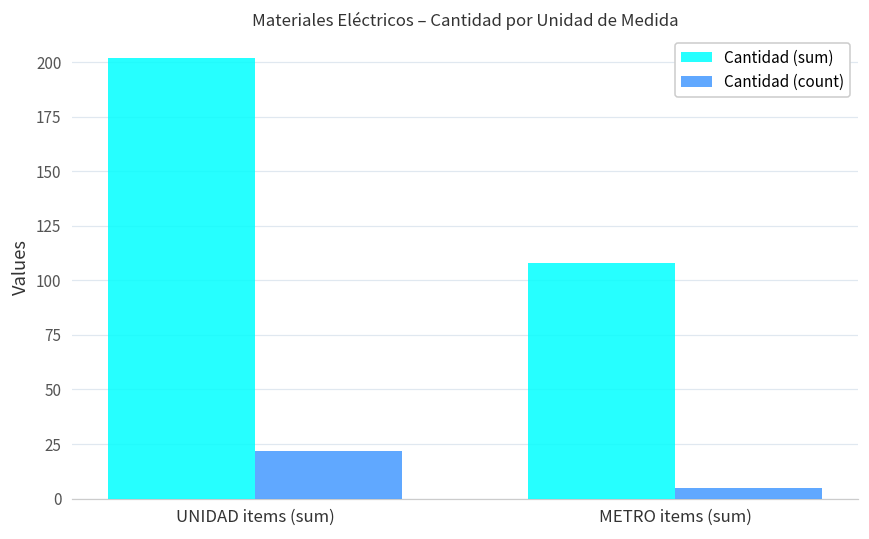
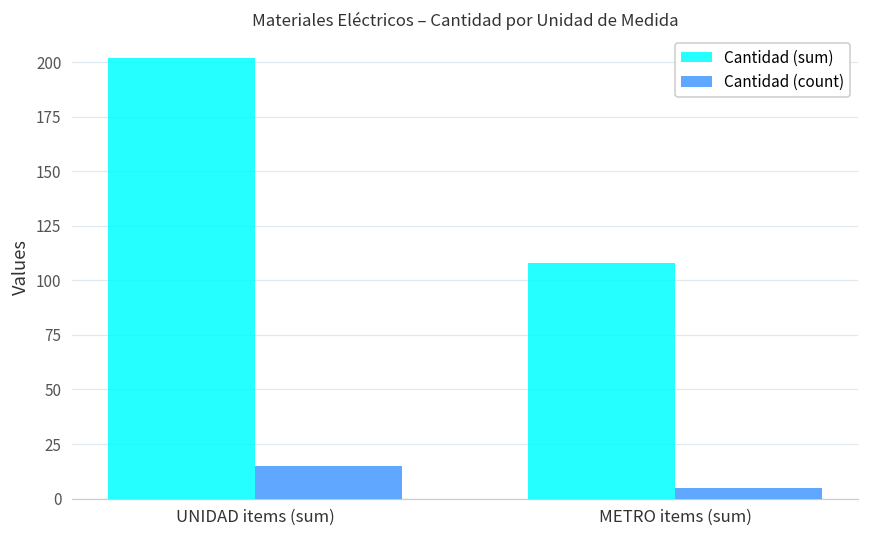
  {
    "Cantidad (sum)": {
      "UNIDAD items (sum)": 202,
      "METRO items (sum)": 108
    },
    "Cantidad (count)": {
-     "UNIDAD items (sum)": 22,
+     "UNIDAD items (sum)": 15,
      "METRO items (sum)": 5
    }
  }
